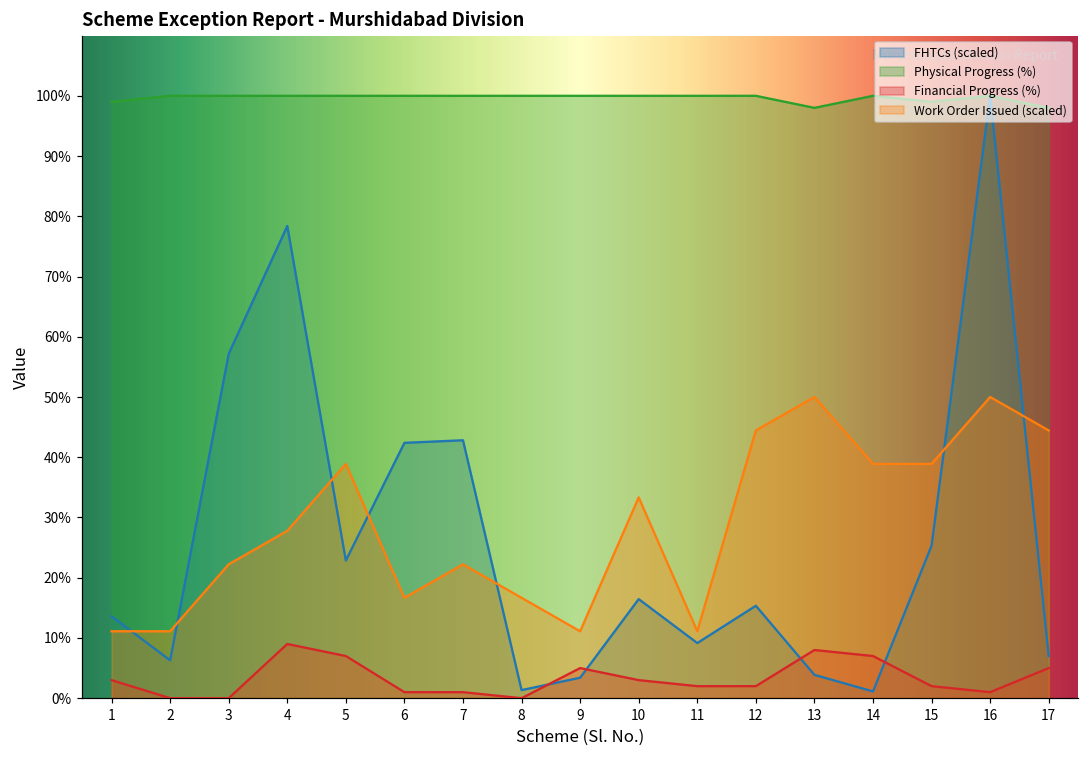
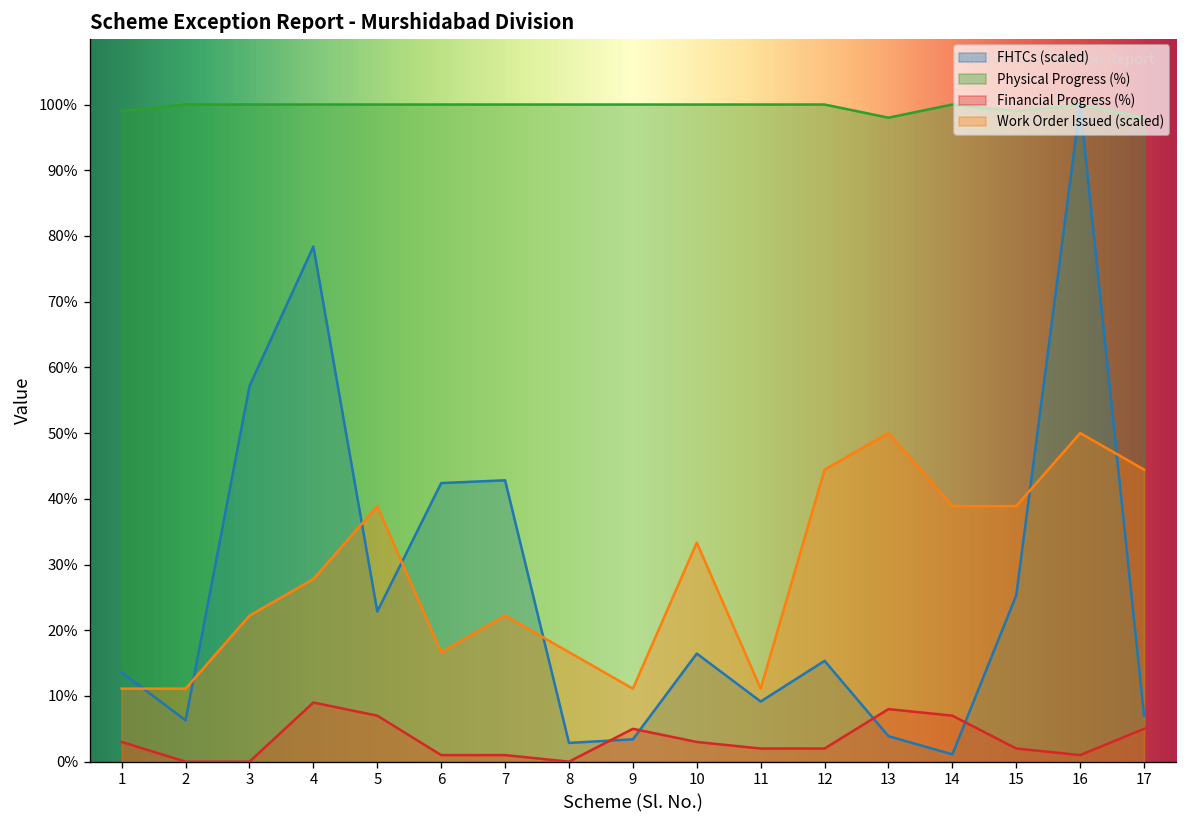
  {
    "FHTCs (scaled)": {
      "1": "14%",
      "2": "6%",
      "3": "57%",
      "4": "78%",
      "5": "23%",
      "6": "42%",
      "7": "43%",
-     "8": "1%",
+     "8": "3%",
      "9": "3%",
      "10": "16%",
      "11": "9%",
      "12": "15%",
      "13": "4%",
      "14": "1%",
      "15": "25%",
      "17": "7%"
    },
    "Physical Progress (%)": {
      "1": "99%",
      "2": "100%",
      "3": "100%",
      "4": "100%",
      "5": "100%",
      "6": "100%",
      "7": "100%",
      "8": "100%",
      "9": "100%",
      "10": "100%",
      "11": "100%",
      "12": "100%",
      "13": "98%",
      "14": "100%"
    }
  }
